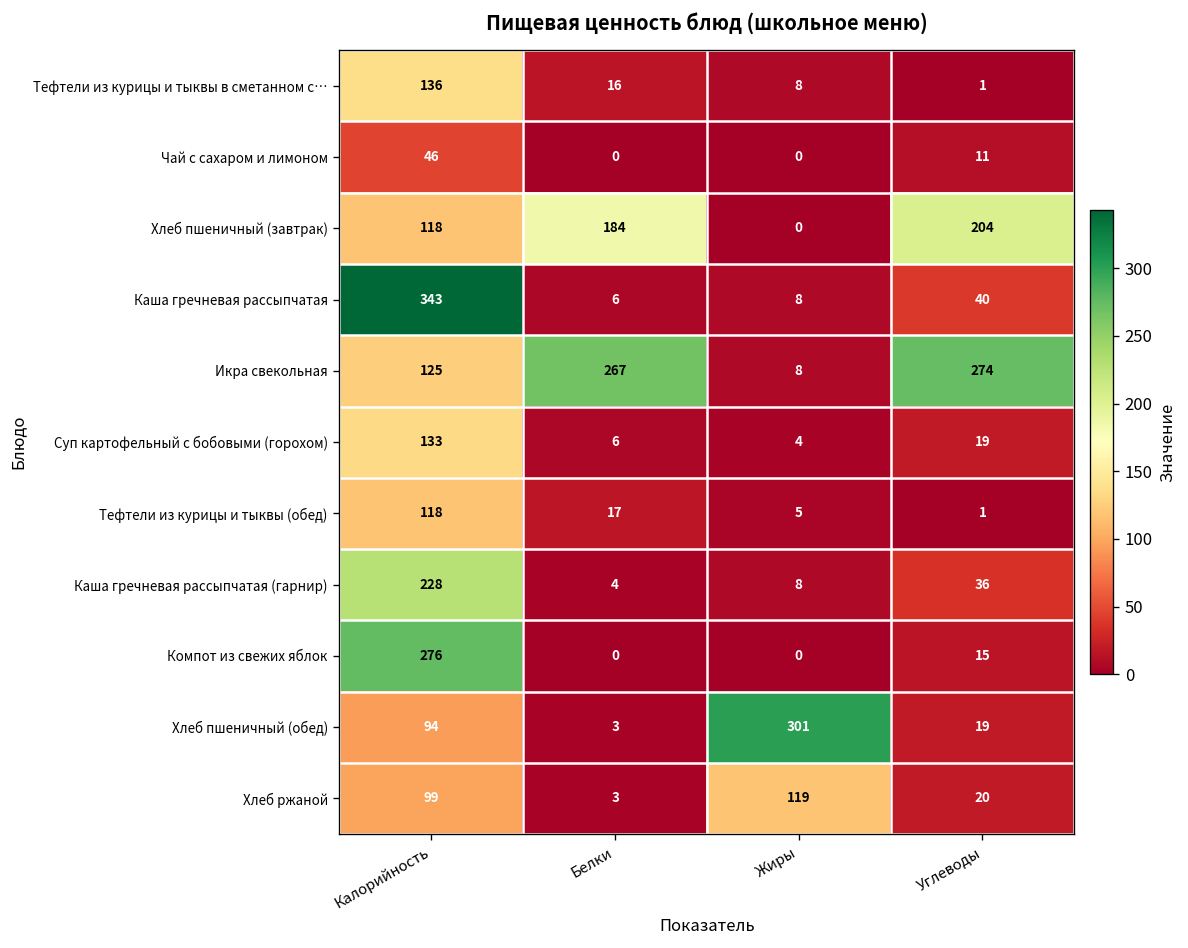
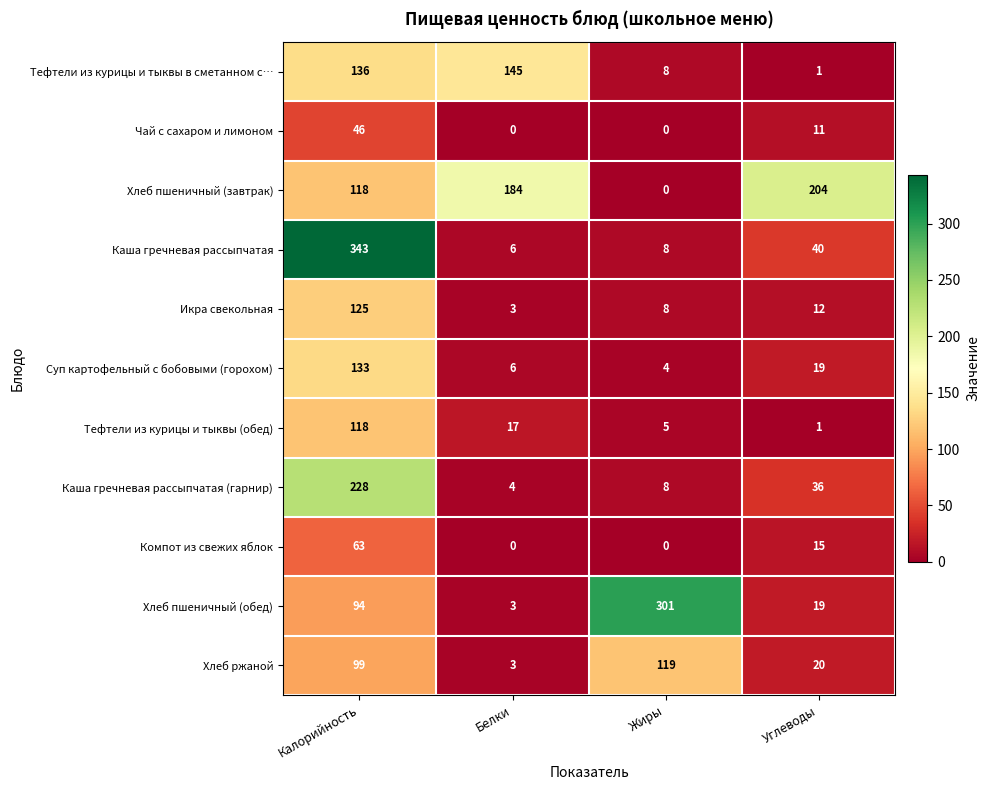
  {
    "Тефтели из курицы и тыквы в сметанном с…": {
      "Калорийность": 136,
-     "Белки": 16,
+     "Белки": 145,
      "Жиры": 8,
      "Углеводы": 1
    },
    "Чай с сахаром и лимоном": {
      "Калорийность": 46,
      "Белки": 0,
      "Жиры": 0,
      "Углеводы": 11
    },
    "Хлеб пшеничный (завтрак)": {
      "Калорийность": 118,
      "Белки": 184,
      "Жиры": 0,
      "Углеводы": 204
    },
    "Каша гречневая рассыпчатая": {
      "Калорийность": 343,
      "Белки": 6,
      "Жиры": 8,
      "Углеводы": 40
    },
    "Икра свекольная": {
      "Калорийность": 125,
-     "Белки": 267,
+     "Белки": 3,
      "Жиры": 8,
-     "Углеводы": 274
+     "Углеводы": 12
    },
    "Суп картофельный с бобовыми (горохом)": {
      "Калорийность": 133,
      "Белки": 6,
      "Жиры": 4,
      "Углеводы": 19
    },
    "Тефтели из курицы и тыквы (обед)": {
      "Калорийность": 118,
      "Белки": 17,
      "Жиры": 5,
      "Углеводы": 1
    },
    "Каша гречневая рассыпчатая (гарнир)": {
      "Калорийность": 228,
      "Белки": 4,
      "Жиры": 8,
      "Углеводы": 36
    },
    "Компот из свежих яблок": {
-     "Калорийность": 276,
+     "Калорийность": 63,
      "Белки": 0,
      "Жиры": 0,
      "Углеводы": 15
    },
    "Хлеб пшеничный (обед)": {
      "Калорийность": 94,
      "Белки": 3,
      "Жиры": 301,
      "Углеводы": 19
    },
    "Хлеб ржаной": {
      "Калорийность": 99,
      "Белки": 3,
      "Жиры": 119,
      "Углеводы": 20
    }
  }
